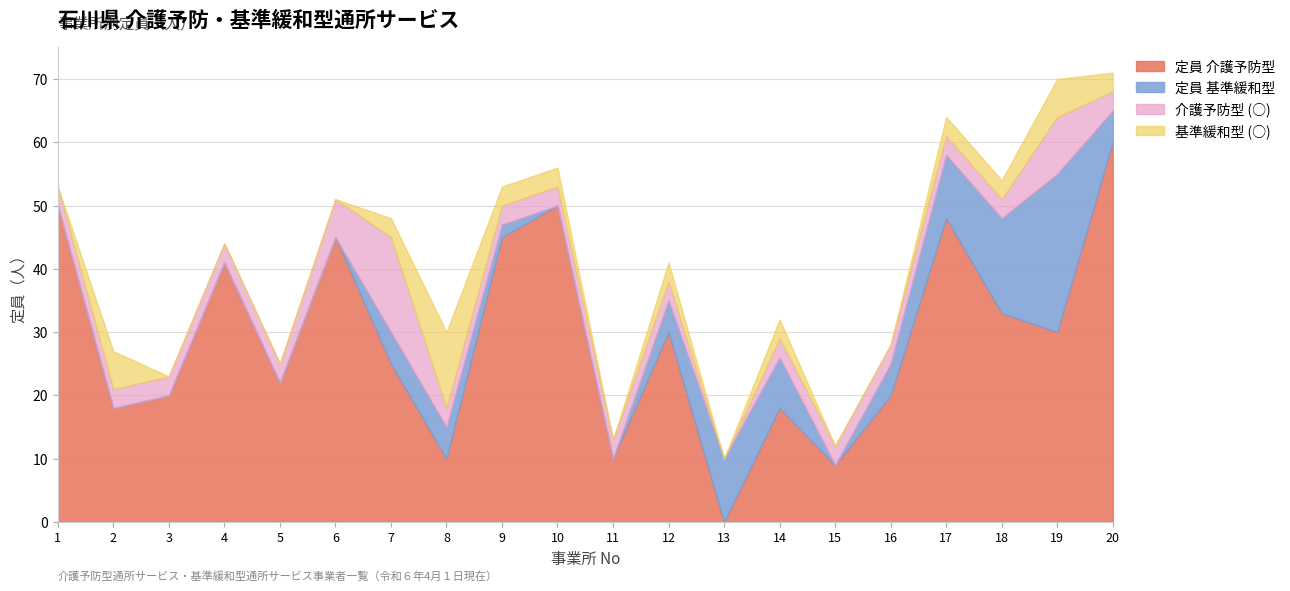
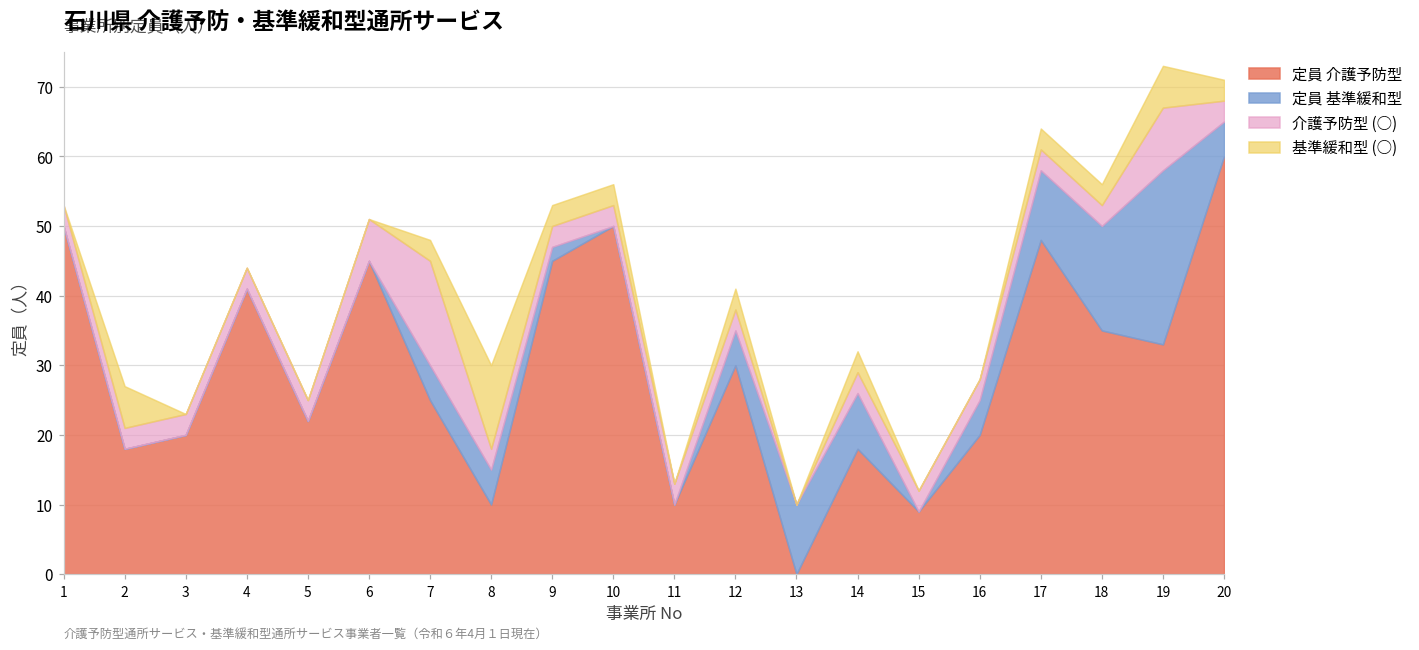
  {
    "定員 介護予防型": {
      "7": 25,
      "8": 10,
      "9": 45,
      "12": 30,
      "13": 0,
      "14": 18,
      "16": 20,
      "17": 48,
-     "18": 33,
-     "19": 30,
+     "18": 35,
+     "19": 33,
      "20": 60
    },
    "定員 基準緩和型": {
      "7": 5,
      "8": 5,
      "9": 2,
      "12": 5,
      "14": 8,
      "16": 5,
      "17": 10,
      "18": 15,
      "19": 25,
      "20": 5
    },
    "介護予防型 (○)": {
      "2": 3,
      "7": 15,
      "8": 3,
      "9": 3,
      "10": 3,
      "12": 3,
      "14": 3,
      "17": 3,
      "18": 3,
      "19": 9,
      "20": 3
    },
    "基準緩和型 (○)": {
      "2": 6,
      "7": 3,
      "8": 12,
      "9": 3,
      "10": 3,
      "12": 3,
      "14": 3,
      "17": 3,
      "18": 3,
      "19": 6,
      "20": 3
    }
  }
